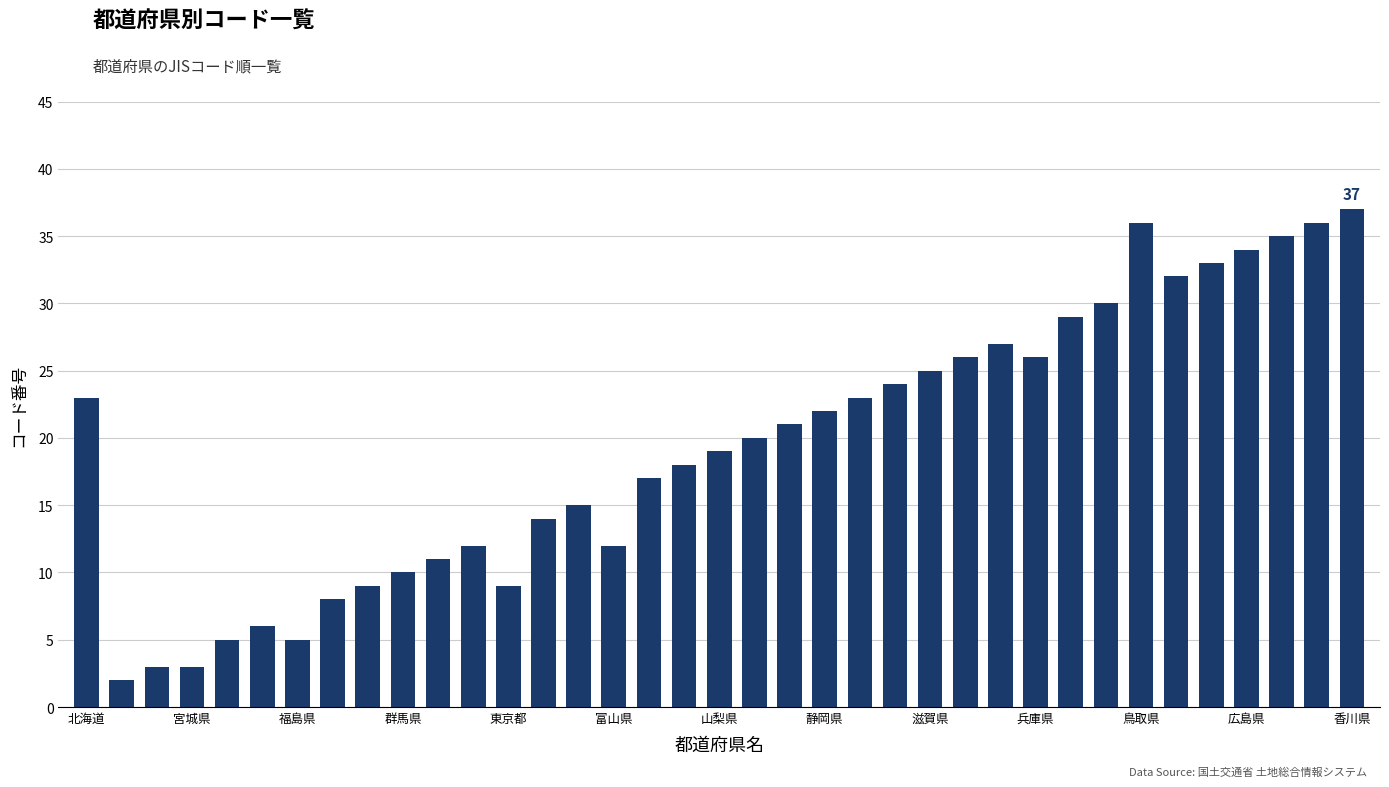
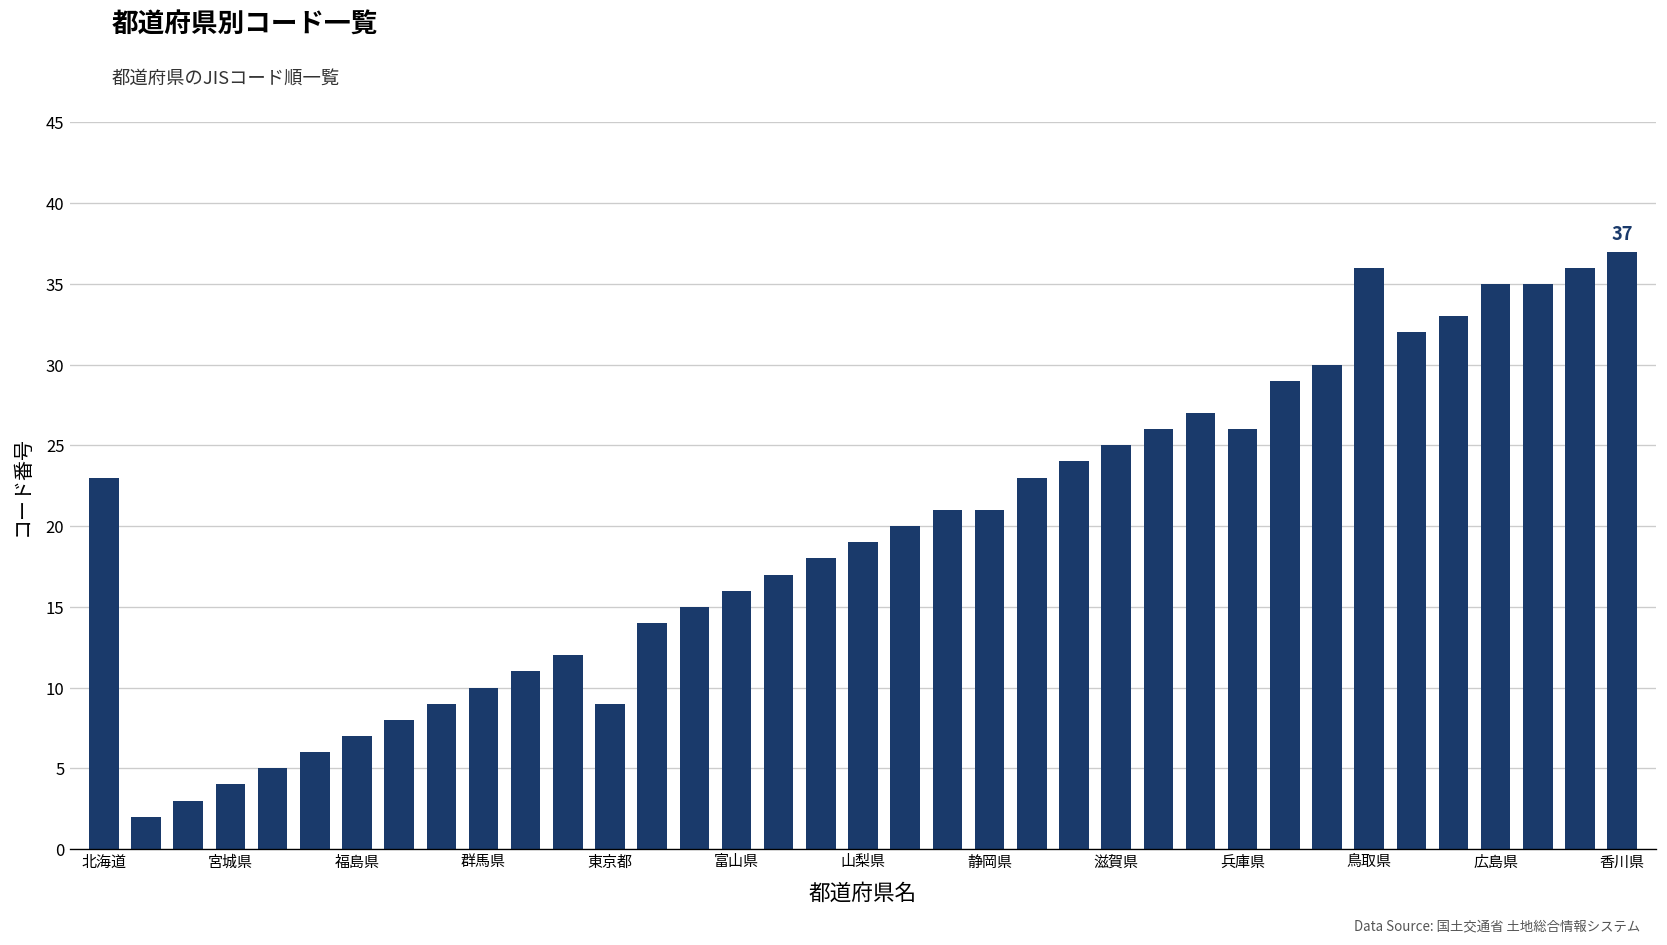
  {
    "北海道": 23,
-   "宮城県": 3,
-   "福島県": 5,
+   "宮城県": 4,
+   "福島県": 7,
    "群馬県": 10,
    "東京都": 9,
-   "富山県": 12,
+   "富山県": 16,
    "山梨県": 19,
-   "静岡県": 22,
+   "静岡県": 21,
    "滋賀県": 25,
    "兵庫県": 26,
    "鳥取県": 36,
-   "広島県": 34
+   "広島県": 35
  }
